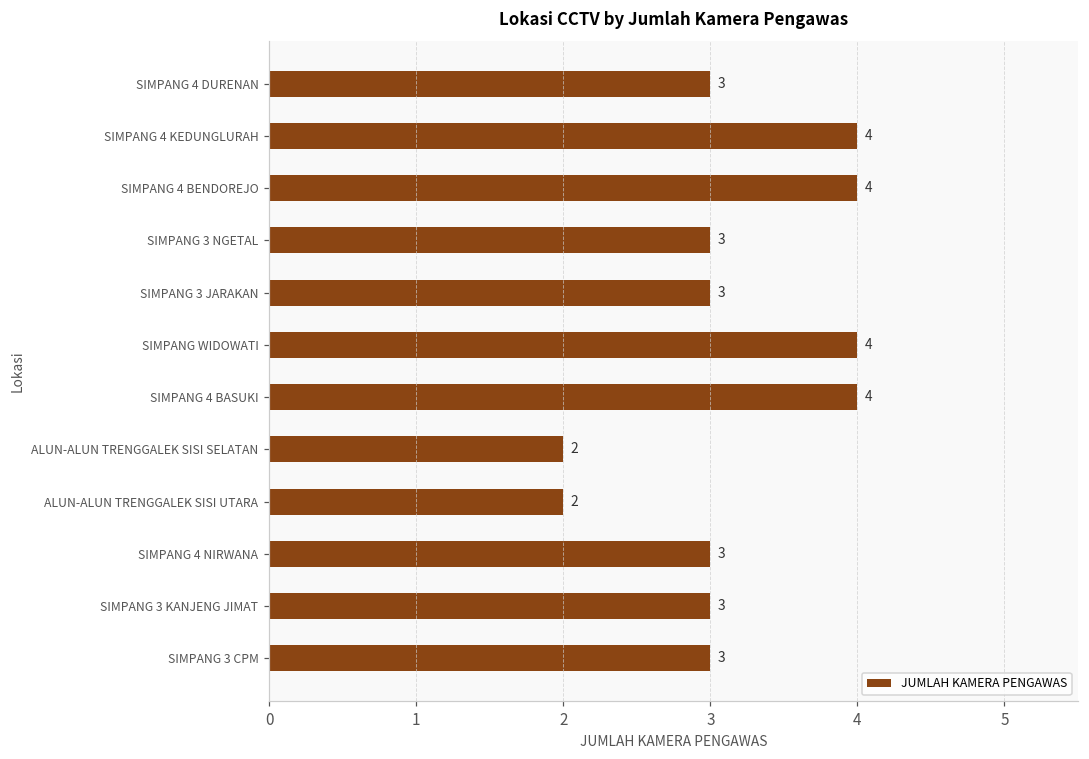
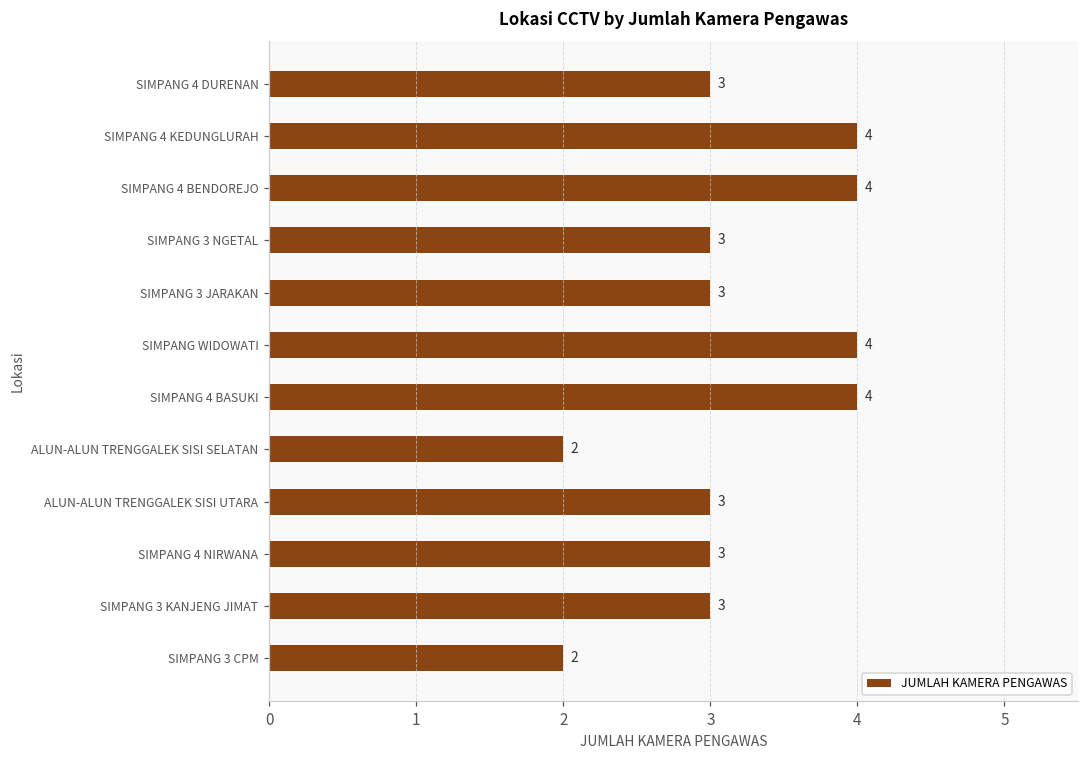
  {
    "SIMPANG 4 DURENAN": 3,
    "SIMPANG 4 KEDUNGLURAH": 4,
    "SIMPANG 4 BENDOREJO": 4,
    "SIMPANG 3 NGETAL": 3,
    "SIMPANG 3 JARAKAN": 3,
    "SIMPANG WIDOWATI": 4,
    "SIMPANG 4 BASUKI": 4,
    "ALUN-ALUN TRENGGALEK SISI SELATAN": 2,
-   "ALUN-ALUN TRENGGALEK SISI UTARA": 2,
+   "ALUN-ALUN TRENGGALEK SISI UTARA": 3,
    "SIMPANG 4 NIRWANA": 3,
    "SIMPANG 3 KANJENG JIMAT": 3,
-   "SIMPANG 3 CPM": 3
+   "SIMPANG 3 CPM": 2
  }
